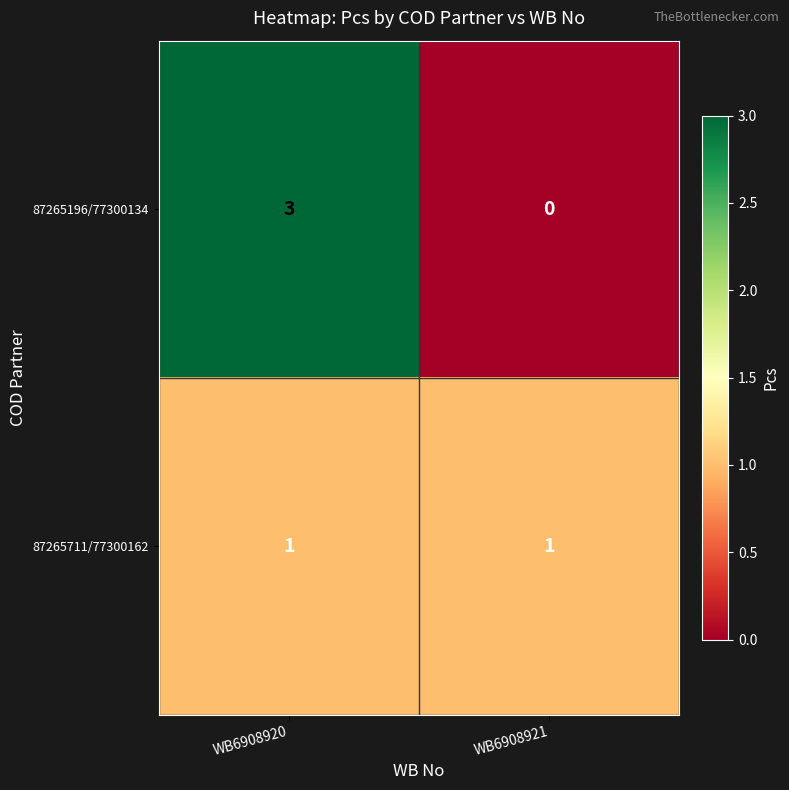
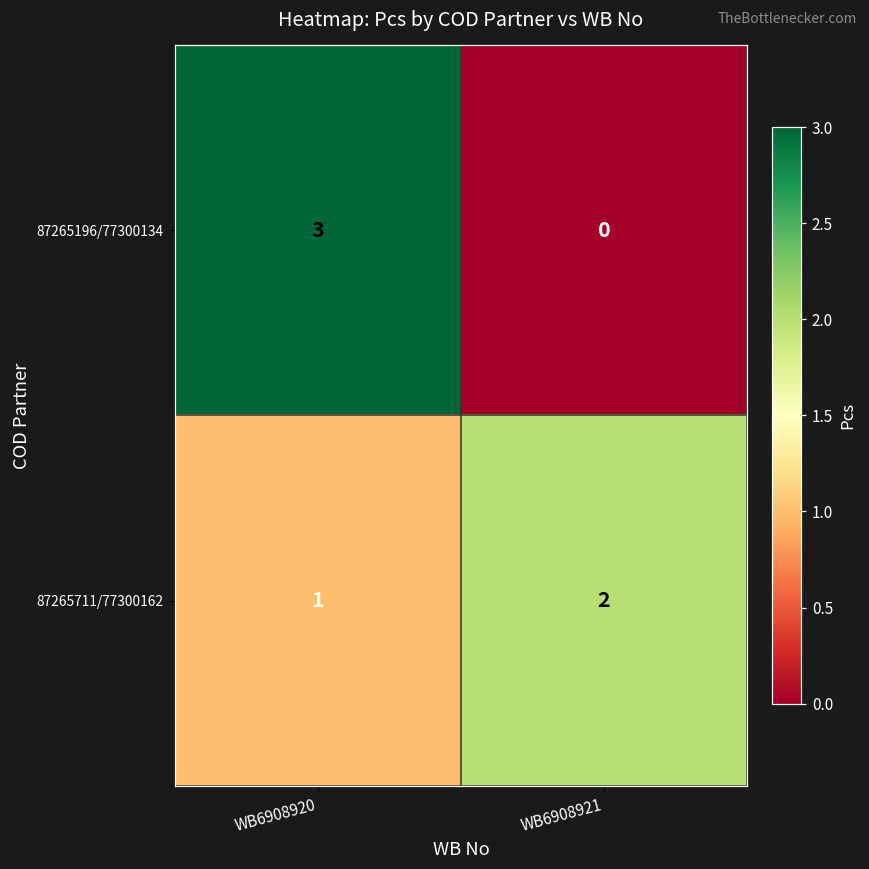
  {
    "87265196/77300134": {
      "WB6908920": 3,
      "WB6908921": 0
    },
    "87265711/77300162": {
      "WB6908920": 1,
-     "WB6908921": 1
+     "WB6908921": 2
    }
  }
